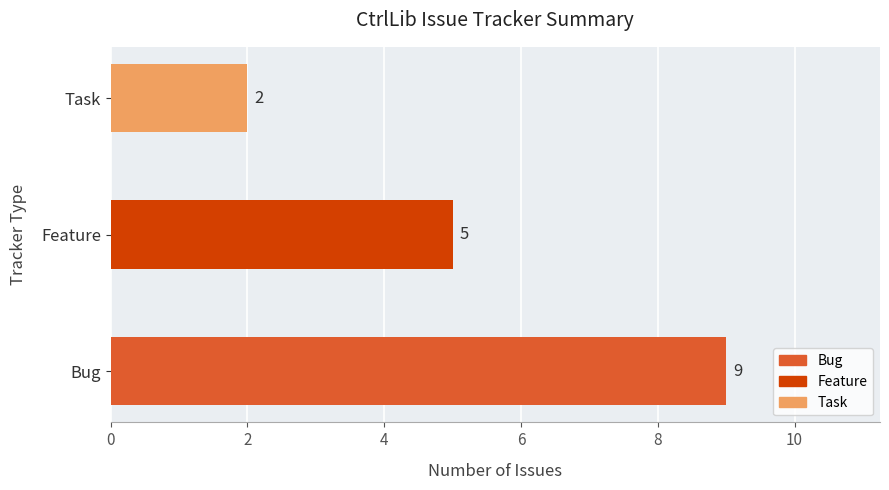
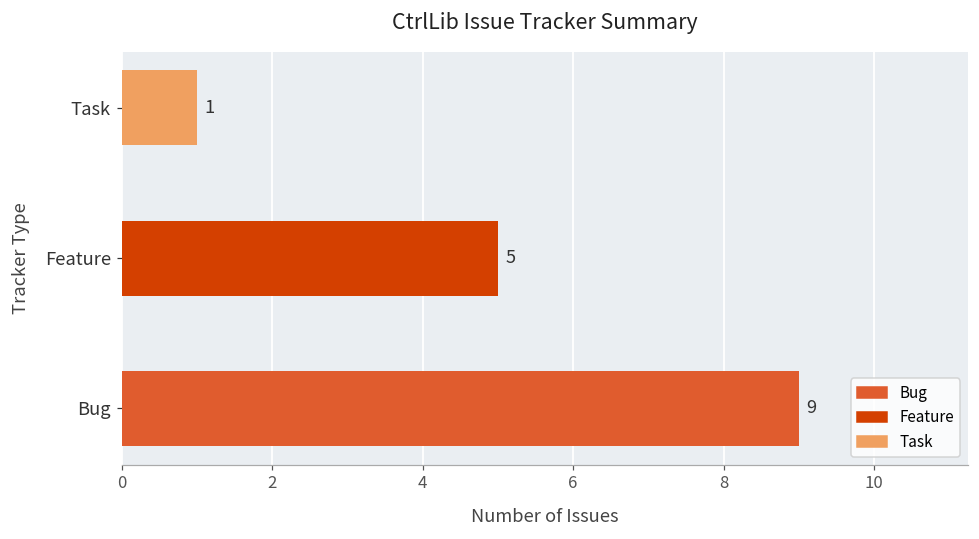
  {
-   "Task": 2,
+   "Task": 1,
    "Feature": 5,
    "Bug": 9
  }
